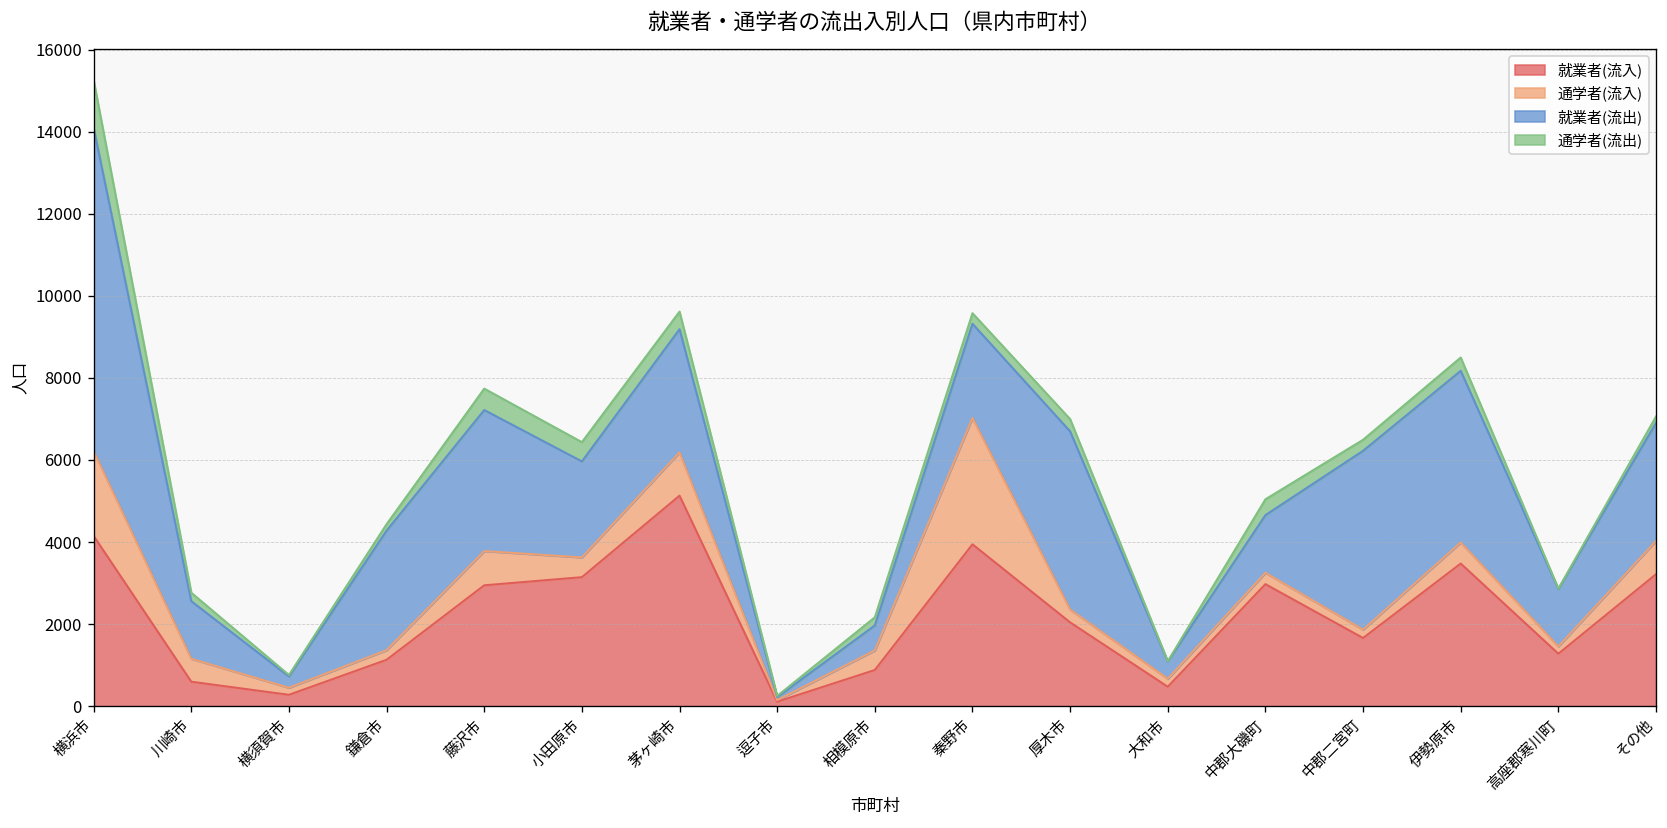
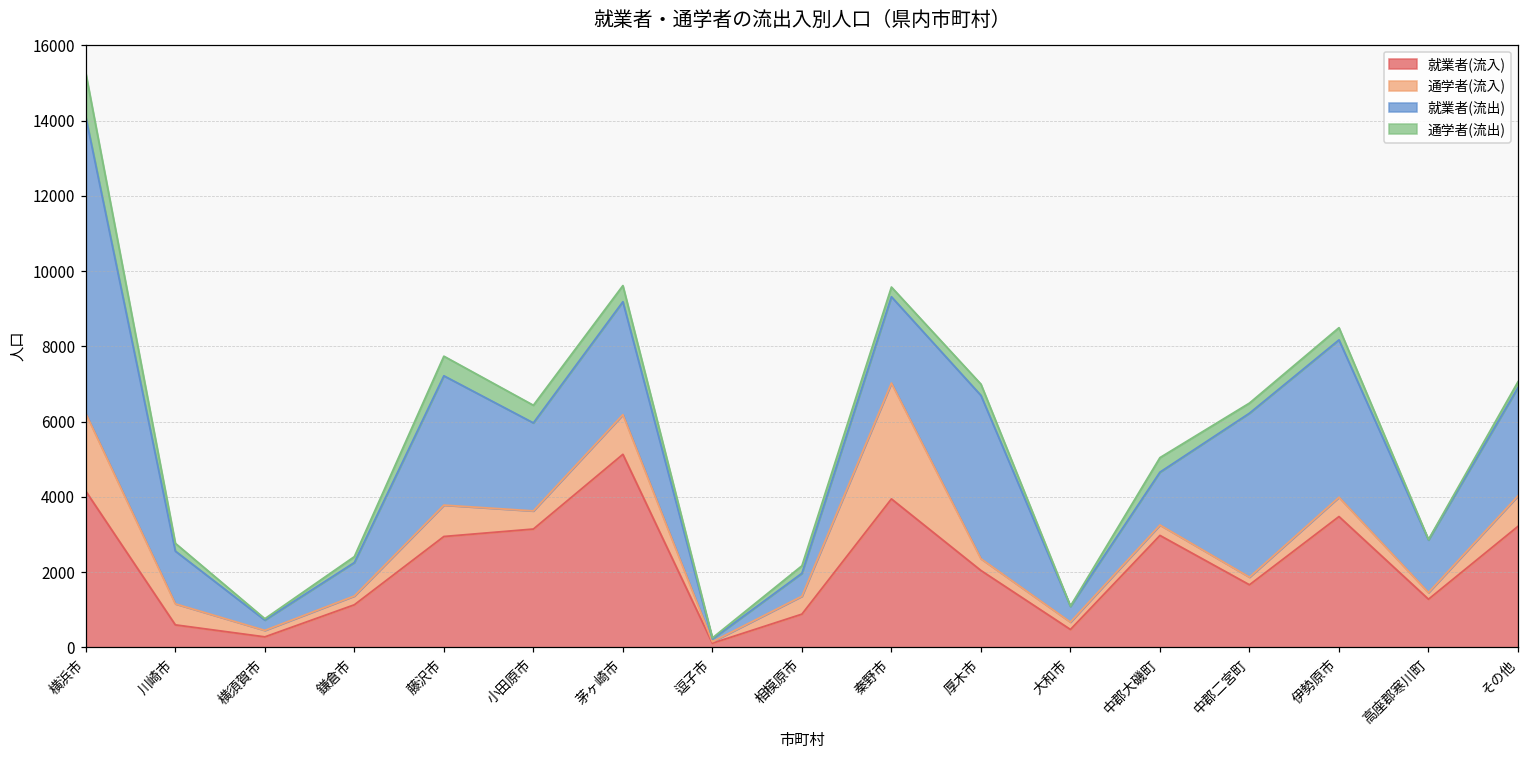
  {
    "就業者(流入)": {
      "横浜市": 4100,
      "川崎市": 600,
      "横須賀市": 300,
      "鎌倉市": 1100,
      "藤沢市": 2900,
      "小田原市": 3100,
      "茅ヶ崎市": 5100,
      "相模原市": 900,
      "秦野市": 3900,
      "厚木市": 2000,
      "大和市": 500,
      "中郡大磯町": 3000,
      "中郡二宮町": 1700,
      "伊勢原市": 3500,
      "高座郡寒川町": 1300,
      "その他": 3200
    },
    "通学者(流入)": {
      "横浜市": 2100,
      "川崎市": 600,
      "横須賀市": 200,
      "鎌倉市": 200,
      "藤沢市": 800,
      "小田原市": 500,
      "茅ヶ崎市": 1100,
      "相模原市": 500,
      "秦野市": 3100,
      "厚木市": 300,
      "大和市": 200,
      "中郡大磯町": 300,
      "中郡二宮町": 200,
      "伊勢原市": 500,
      "高座郡寒川町": 200,
      "その他": 800
    },
    "就業者(流出)": {
      "横浜市": 7900,
      "川崎市": 1400,
-     "鎌倉市": 2900,
+     "鎌倉市": 900,
      "藤沢市": 3400,
      "小田原市": 2300,
      "茅ヶ崎市": 3000,
      "相模原市": 600,
      "秦野市": 2300,
      "厚木市": 4300,
      "中郡大磯町": 1400,
      "中郡二宮町": 4400,
      "伊勢原市": 4200,
      "その他": 2900
    },
    "通学者(流出)": {
      "横浜市": 1200,
      "川崎市": 200,
      "鎌倉市": 200,
      "藤沢市": 500,
      "小田原市": 500,
      "茅ヶ崎市": 400,
      "相模原市": 200,
      "秦野市": 300,
      "厚木市": 300,
      "中郡大磯町": 400,
      "中郡二宮町": 300,
      "伊勢原市": 300,
      "その他": 200
    }
  }
